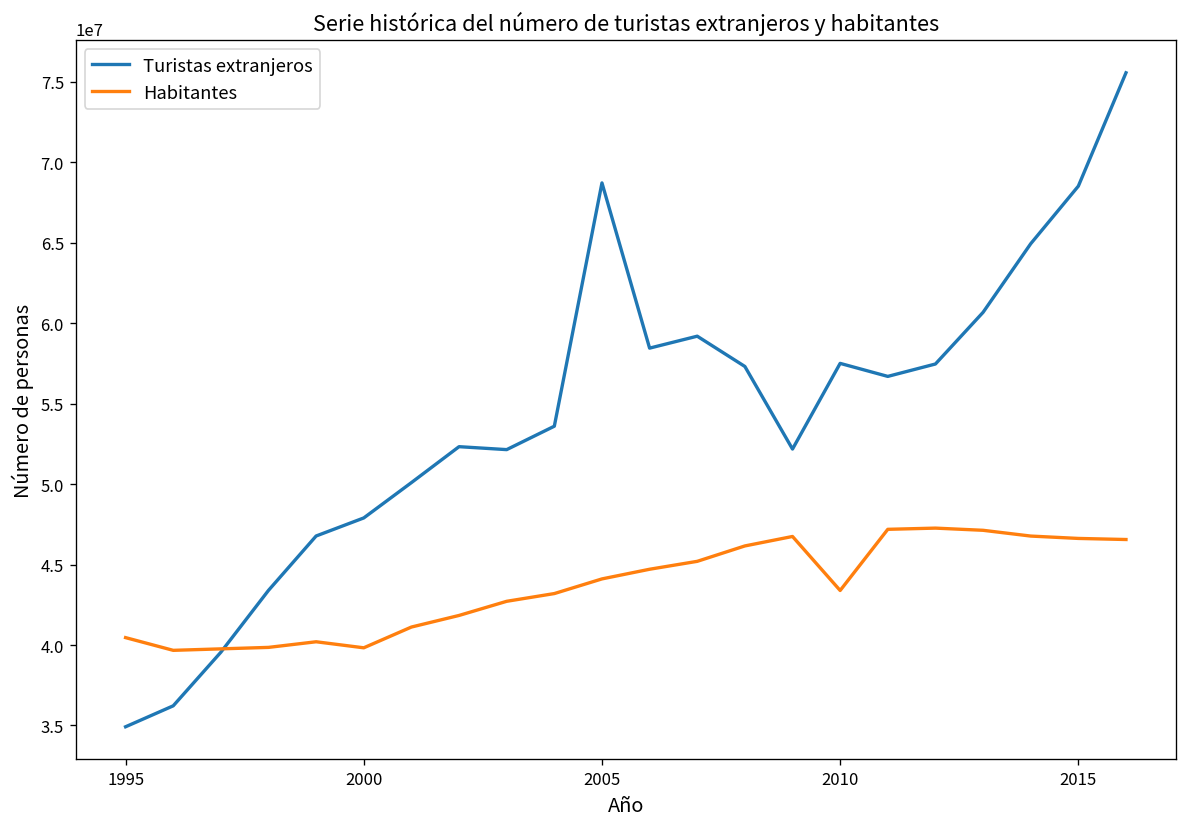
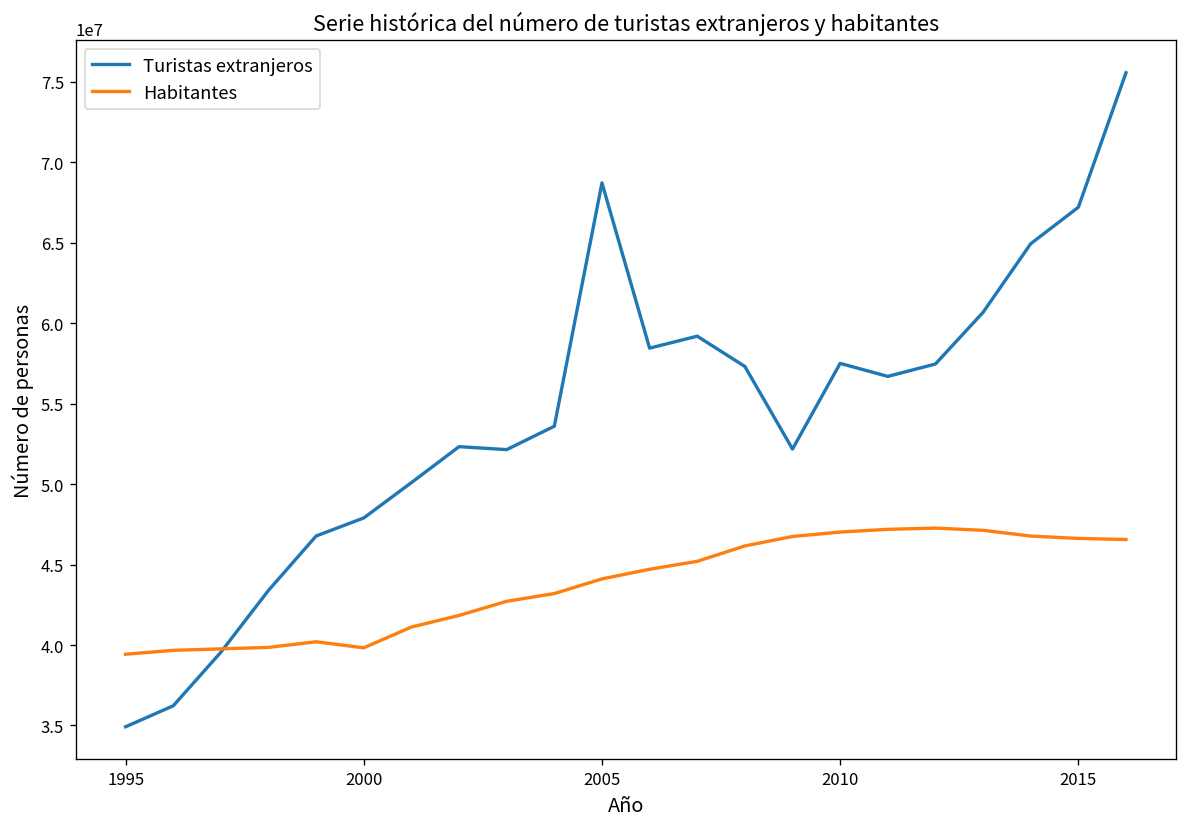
  {
    "Turistas extranjeros": {
      "1995": 34900000,
      "2000": 47900000,
      "2005": 68700000,
      "2010": 57500000,
-     "2015": 68500000
+     "2015": 67200000
    },
    "Habitantes": {
-     "1995": 40500000,
+     "1995": 39400000,
      "2000": 39800000,
      "2005": 44100000,
-     "2010": 43400000,
+     "2010": 47000000,
      "2015": 46600000
    }
  }
